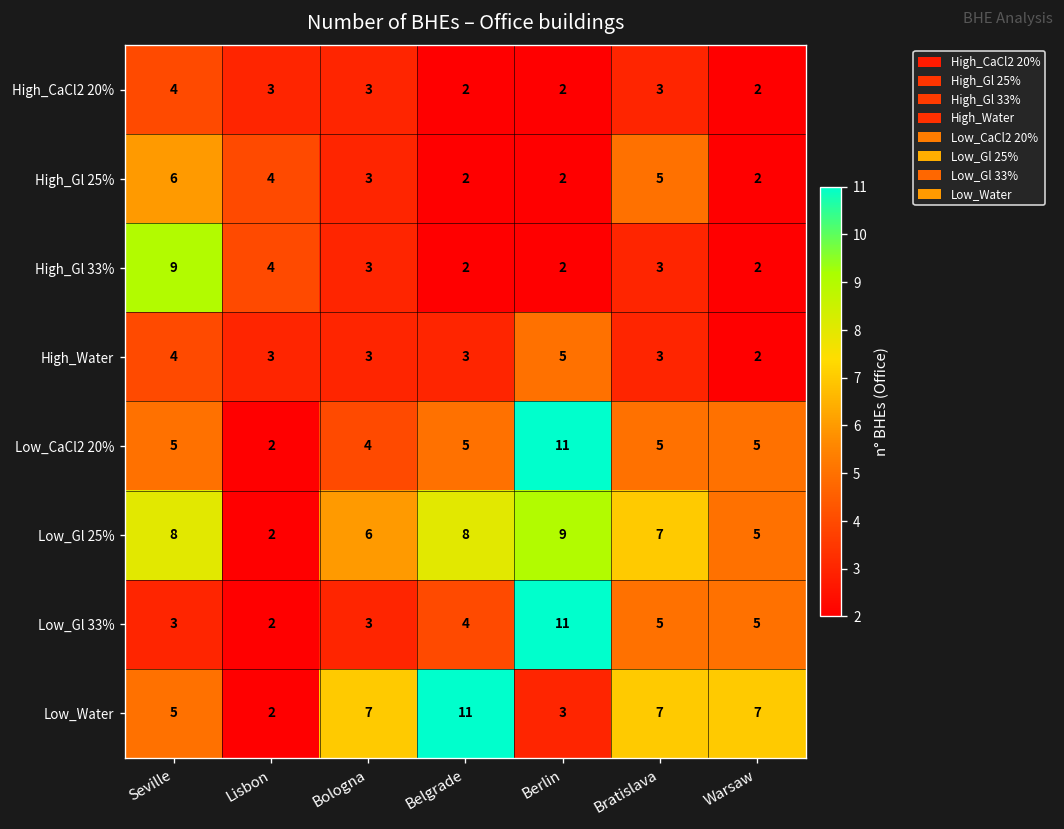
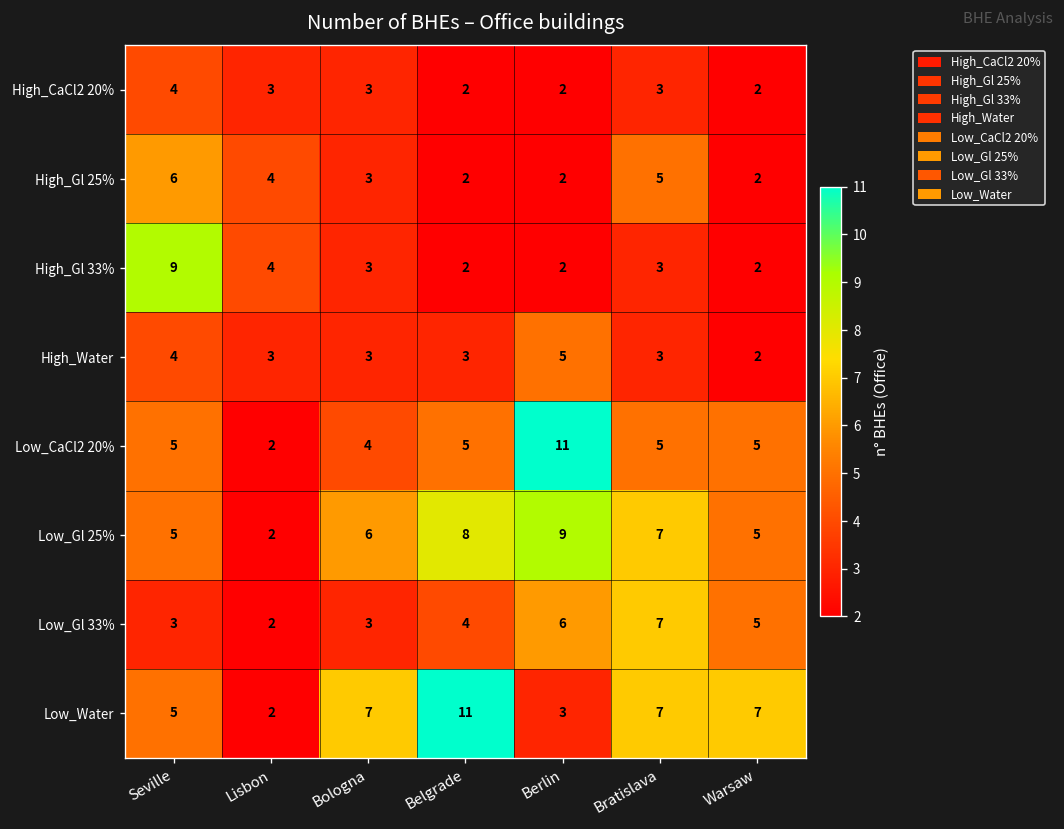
  {
    "High_CaCl2 20%": {
      "Seville": 4,
      "Lisbon": 3,
      "Bologna": 3,
      "Belgrade": 2,
      "Berlin": 2,
      "Bratislava": 3,
      "Warsaw": 2
    },
    "High_Gl 25%": {
      "Seville": 6,
      "Lisbon": 4,
      "Bologna": 3,
      "Belgrade": 2,
      "Berlin": 2,
      "Bratislava": 5,
      "Warsaw": 2
    },
    "High_Gl 33%": {
      "Seville": 9,
      "Lisbon": 4,
      "Bologna": 3,
      "Belgrade": 2,
      "Berlin": 2,
      "Bratislava": 3,
      "Warsaw": 2
    },
    "High_Water": {
      "Seville": 4,
      "Lisbon": 3,
      "Bologna": 3,
      "Belgrade": 3,
      "Berlin": 5,
      "Bratislava": 3,
      "Warsaw": 2
    },
    "Low_CaCl2 20%": {
      "Seville": 5,
      "Lisbon": 2,
      "Bologna": 4,
      "Belgrade": 5,
      "Berlin": 11,
      "Bratislava": 5,
      "Warsaw": 5
    },
    "Low_Gl 25%": {
-     "Seville": 8,
+     "Seville": 5,
      "Lisbon": 2,
      "Bologna": 6,
      "Belgrade": 8,
      "Berlin": 9,
      "Bratislava": 7,
      "Warsaw": 5
    },
    "Low_Gl 33%": {
      "Seville": 3,
      "Lisbon": 2,
      "Bologna": 3,
      "Belgrade": 4,
-     "Berlin": 11,
-     "Bratislava": 5,
+     "Berlin": 6,
+     "Bratislava": 7,
      "Warsaw": 5
    },
    "Low_Water": {
      "Seville": 5,
      "Lisbon": 2,
      "Bologna": 7,
      "Belgrade": 11,
      "Berlin": 3,
      "Bratislava": 7,
      "Warsaw": 7
    }
  }
